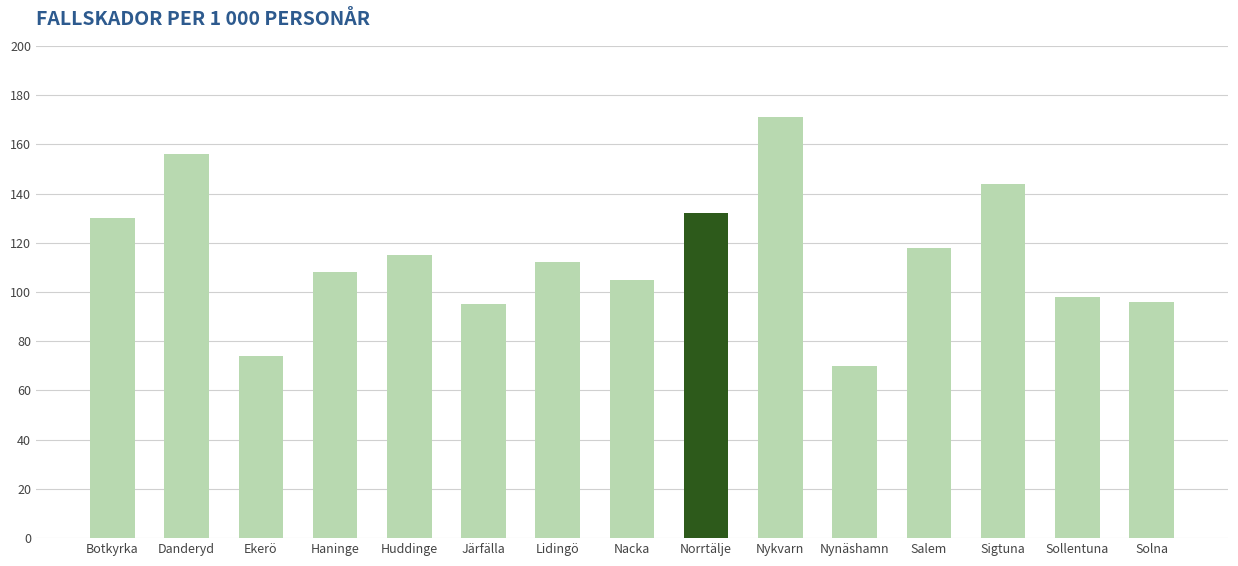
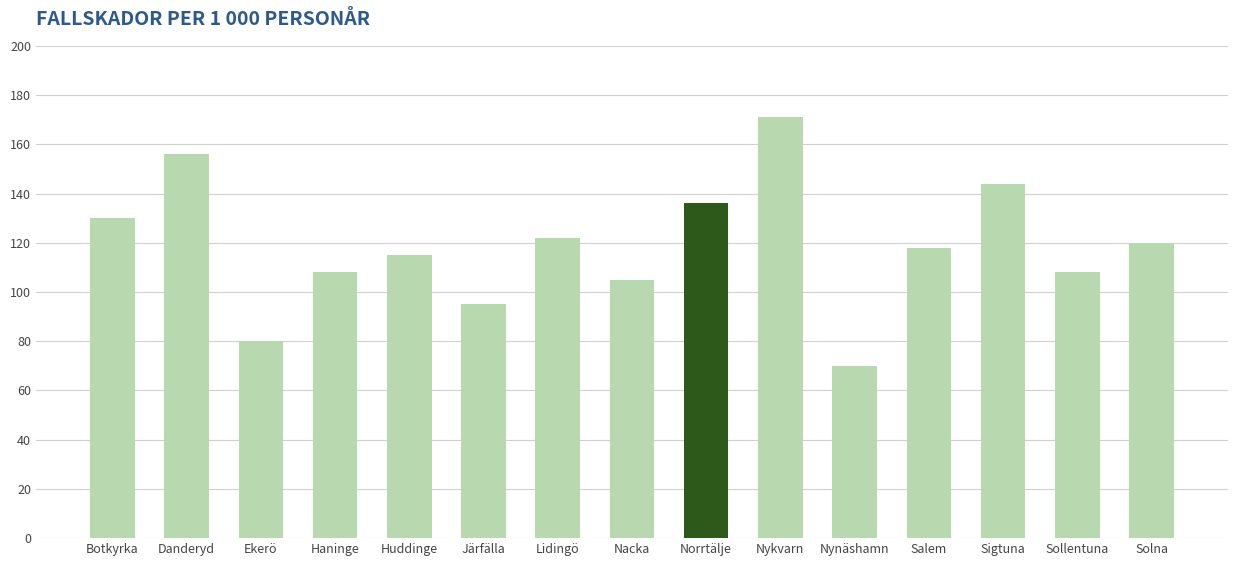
  {
    "Botkyrka": 130,
    "Danderyd": 156,
-   "Ekerö": 74,
+   "Ekerö": 80,
    "Haninge": 108,
    "Huddinge": 115,
    "Järfälla": 95,
-   "Lidingö": 112,
+   "Lidingö": 122,
    "Nacka": 105,
-   "Norrtälje": 132,
+   "Norrtälje": 136,
    "Nykvarn": 171,
    "Nynäshamn": 70,
    "Salem": 118,
    "Sigtuna": 144,
-   "Sollentuna": 98,
-   "Solna": 96
+   "Sollentuna": 108,
+   "Solna": 120
  }
